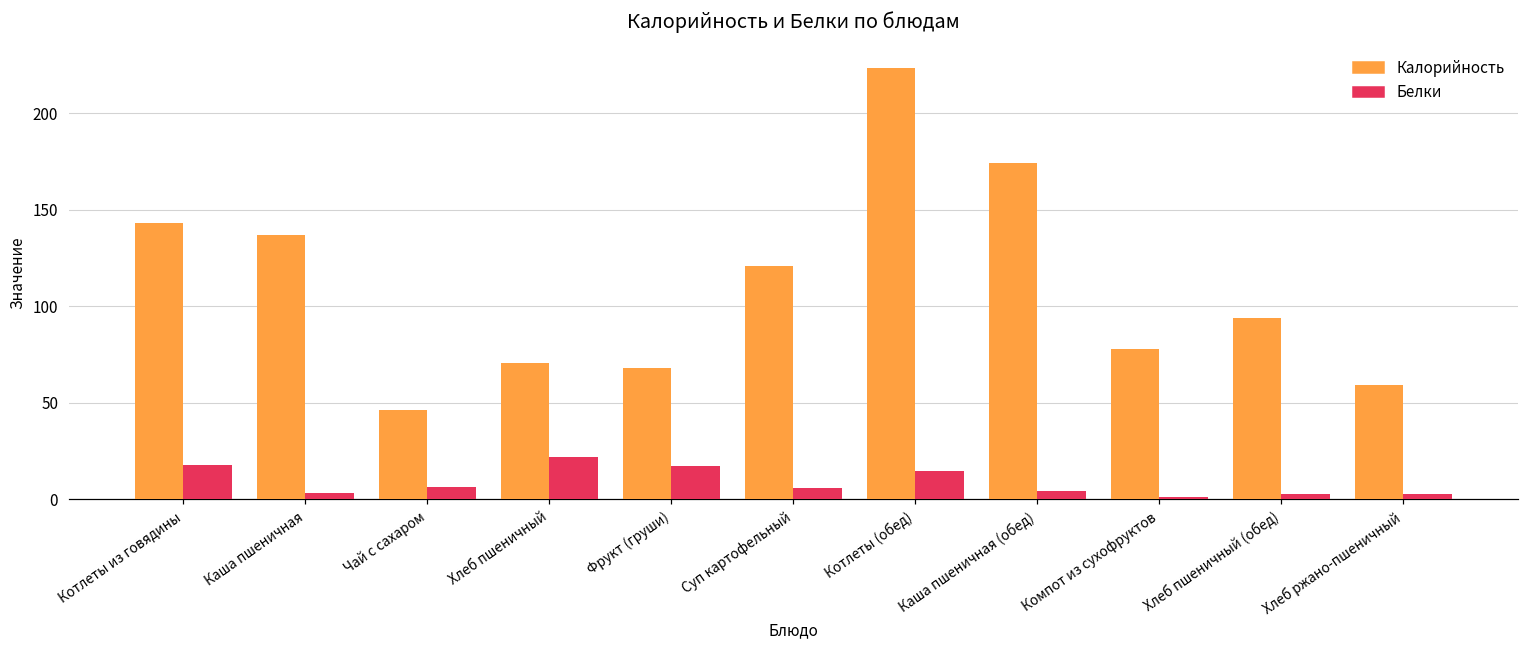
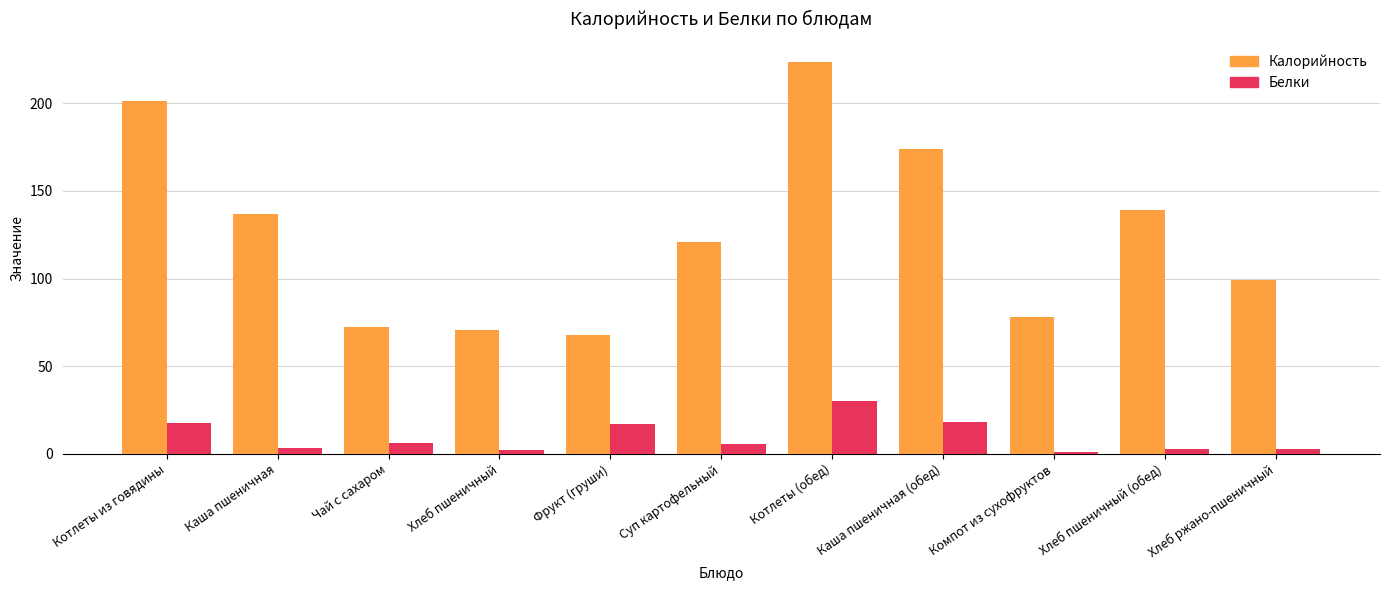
  {
    "Калорийность": {
-     "Котлеты из говядины": 143,
+     "Котлеты из говядины": 201,
      "Каша пшеничная": 137,
-     "Чай с сахаром": 46,
+     "Чай с сахаром": 72,
      "Хлеб пшеничный": 71,
      "Фрукт (груши)": 68,
      "Суп картофельный": 121,
      "Котлеты (обед)": 224,
      "Каша пшеничная (обед)": 174,
      "Компот из сухофруктов": 78,
-     "Хлеб пшеничный (обед)": 94,
-     "Хлеб ржано-пшеничный": 59
+     "Хлеб пшеничный (обед)": 139,
+     "Хлеб ржано-пшеничный": 99
    },
    "Белки": {
      "Котлеты из говядины": 18,
      "Каша пшеничная": 3,
      "Чай с сахаром": 6,
-     "Хлеб пшеничный": 22,
+     "Хлеб пшеничный": 2,
      "Фрукт (груши)": 17,
      "Суп картофельный": 6,
-     "Котлеты (обед)": 15,
-     "Каша пшеничная (обед)": 4,
+     "Котлеты (обед)": 30,
+     "Каша пшеничная (обед)": 18,
      "Хлеб пшеничный (обед)": 3,
      "Хлеб ржано-пшеничный": 3
    }
  }
